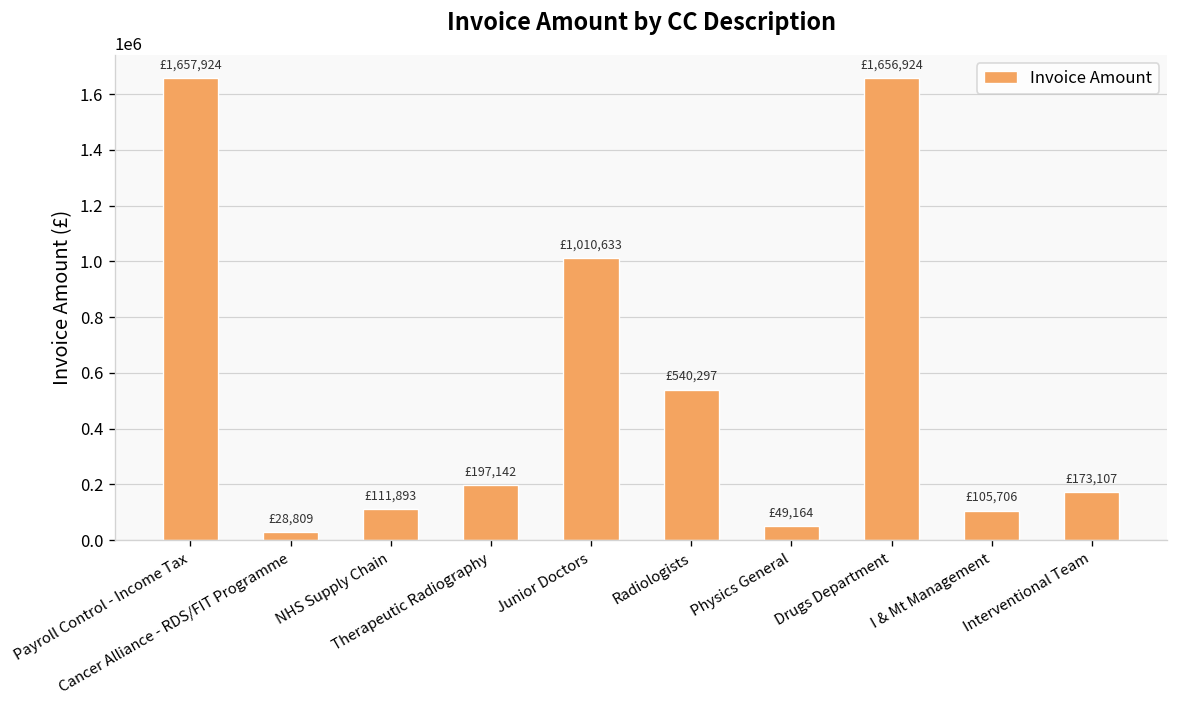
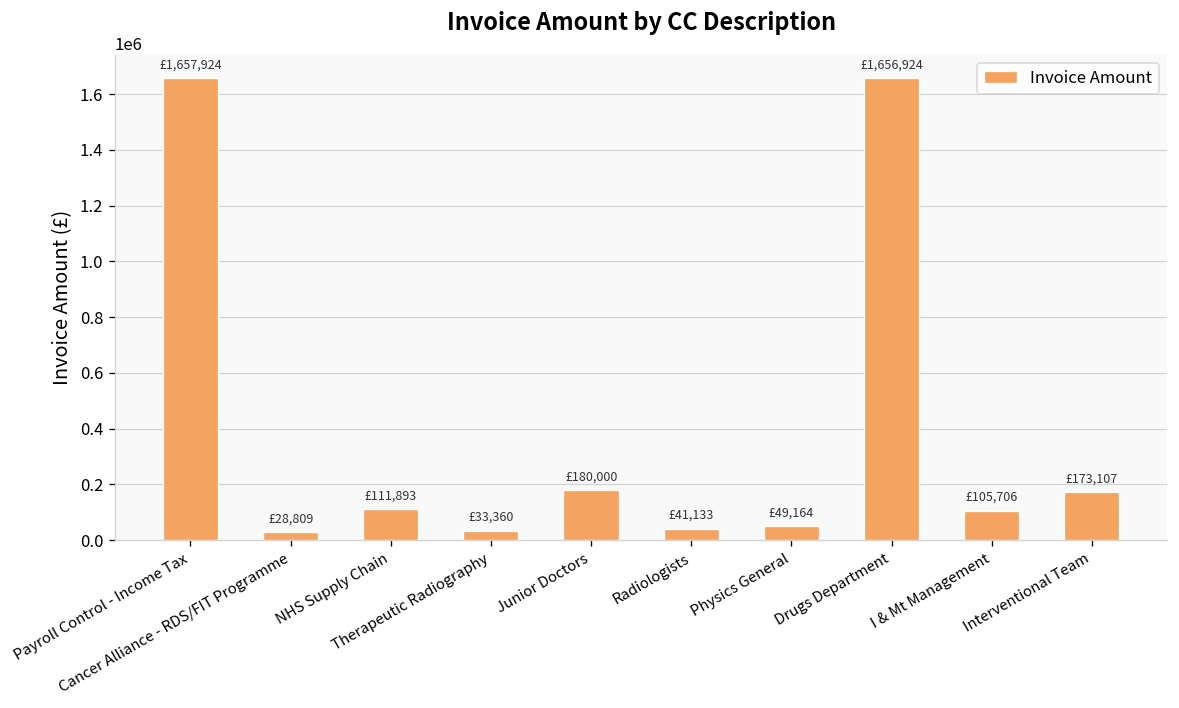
  {
    "Payroll Control - Income Tax": "£1,657,924",
    "Cancer Alliance - RDS/FIT Programme": "£28,809",
    "NHS Supply Chain": "£111,893",
-   "Therapeutic Radiography": "£197,142",
-   "Junior Doctors": "£1,010,633",
-   "Radiologists": "£540,297",
+   "Therapeutic Radiography": "£33,360",
+   "Junior Doctors": "£180,000",
+   "Radiologists": "£41,133",
    "Physics General": "£49,164",
    "Drugs Department": "£1,656,924",
    "I & Mt Management": "£105,706",
    "Interventional Team": "£173,107"
  }
